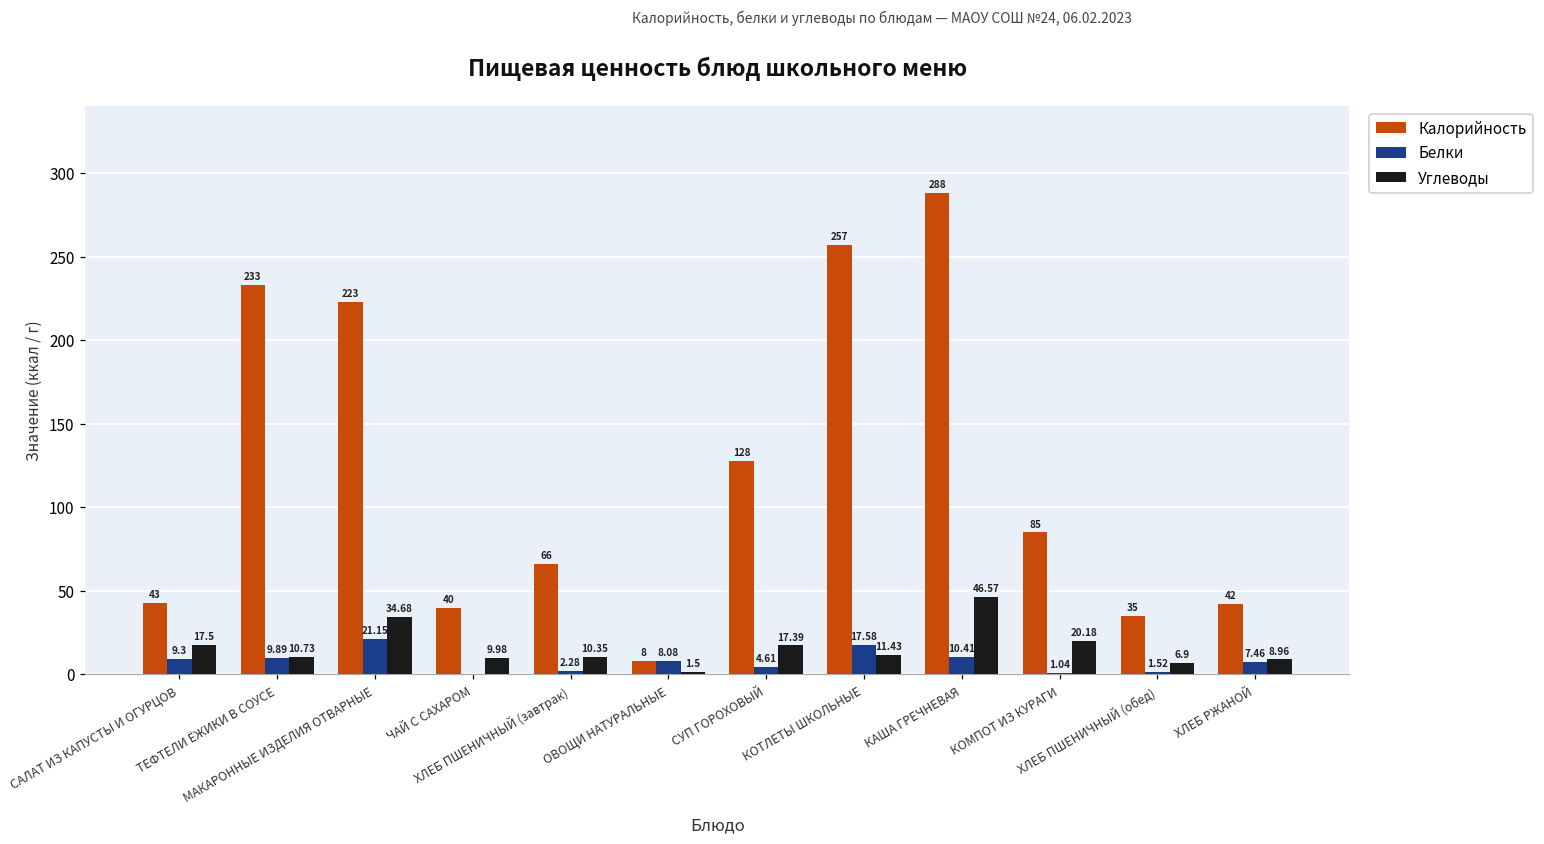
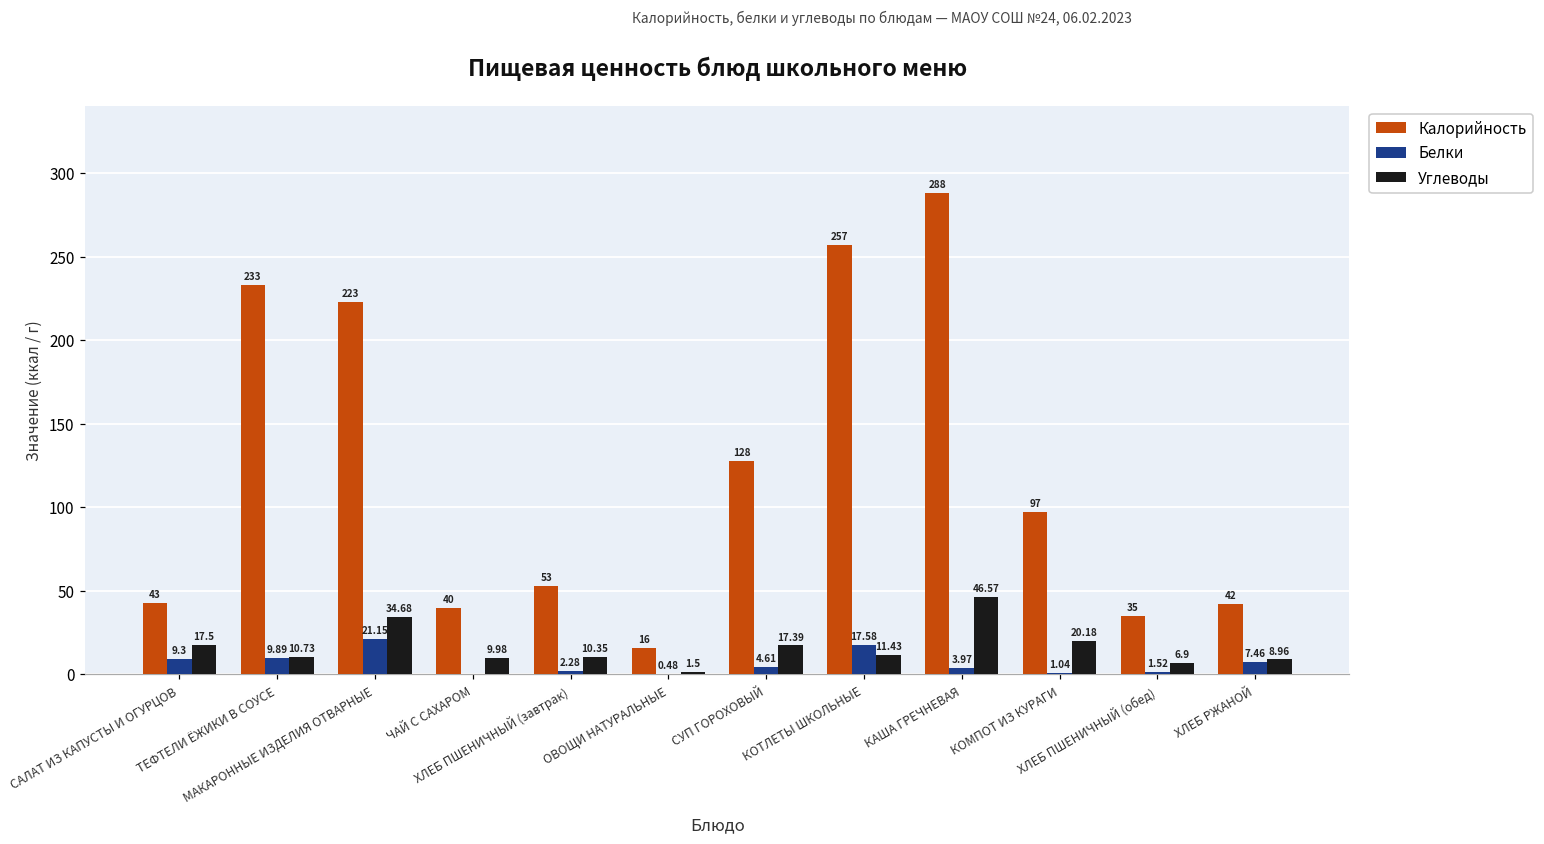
  {
    "Калорийность": {
      "САЛАТ ИЗ КАПУСТЫ И ОГУРЦОВ": 43,
      "ТЕФТЕЛИ ЁЖИКИ В СОУСЕ": 233,
      "МАКАРОННЫЕ ИЗДЕЛИЯ ОТВАРНЫЕ": 223,
      "ЧАЙ С САХАРОМ": 40,
-     "ХЛЕБ ПШЕНИЧНЫЙ (завтрак)": 66,
-     "ОВОЩИ НАТУРАЛЬНЫЕ": 8,
+     "ХЛЕБ ПШЕНИЧНЫЙ (завтрак)": 53,
+     "ОВОЩИ НАТУРАЛЬНЫЕ": 16,
      "СУП ГОРОХОВЫЙ": 128,
      "КОТЛЕТЫ ШКОЛЬНЫЕ": 257,
      "КАША ГРЕЧНЕВАЯ": 288,
-     "КОМПОТ ИЗ КУРАГИ": 85,
+     "КОМПОТ ИЗ КУРАГИ": 97,
      "ХЛЕБ ПШЕНИЧНЫЙ (обед)": 35,
      "ХЛЕБ РЖАНОЙ": 42
    },
    "Белки": {
      "САЛАТ ИЗ КАПУСТЫ И ОГУРЦОВ": 9.3,
      "ТЕФТЕЛИ ЁЖИКИ В СОУСЕ": 9.89,
      "МАКАРОННЫЕ ИЗДЕЛИЯ ОТВАРНЫЕ": 21.15,
      "ХЛЕБ ПШЕНИЧНЫЙ (завтрак)": 2.28,
-     "ОВОЩИ НАТУРАЛЬНЫЕ": 8.08,
+     "ОВОЩИ НАТУРАЛЬНЫЕ": 0.48,
      "СУП ГОРОХОВЫЙ": 4.61,
      "КОТЛЕТЫ ШКОЛЬНЫЕ": 17.58,
-     "КАША ГРЕЧНЕВАЯ": 10.41,
+     "КАША ГРЕЧНЕВАЯ": 3.97,
      "КОМПОТ ИЗ КУРАГИ": 1.04,
      "ХЛЕБ ПШЕНИЧНЫЙ (обед)": 1.52,
      "ХЛЕБ РЖАНОЙ": 7.46
    },
    "Углеводы": {
      "САЛАТ ИЗ КАПУСТЫ И ОГУРЦОВ": 17.5,
      "ТЕФТЕЛИ ЁЖИКИ В СОУСЕ": 10.73,
      "МАКАРОННЫЕ ИЗДЕЛИЯ ОТВАРНЫЕ": 34.68,
      "ЧАЙ С САХАРОМ": 9.98,
      "ХЛЕБ ПШЕНИЧНЫЙ (завтрак)": 10.35,
      "ОВОЩИ НАТУРАЛЬНЫЕ": 1.5,
      "СУП ГОРОХОВЫЙ": 17.39,
      "КОТЛЕТЫ ШКОЛЬНЫЕ": 11.43,
      "КАША ГРЕЧНЕВАЯ": 46.57,
      "КОМПОТ ИЗ КУРАГИ": 20.18,
      "ХЛЕБ ПШЕНИЧНЫЙ (обед)": 6.9,
      "ХЛЕБ РЖАНОЙ": 8.96
    }
  }
